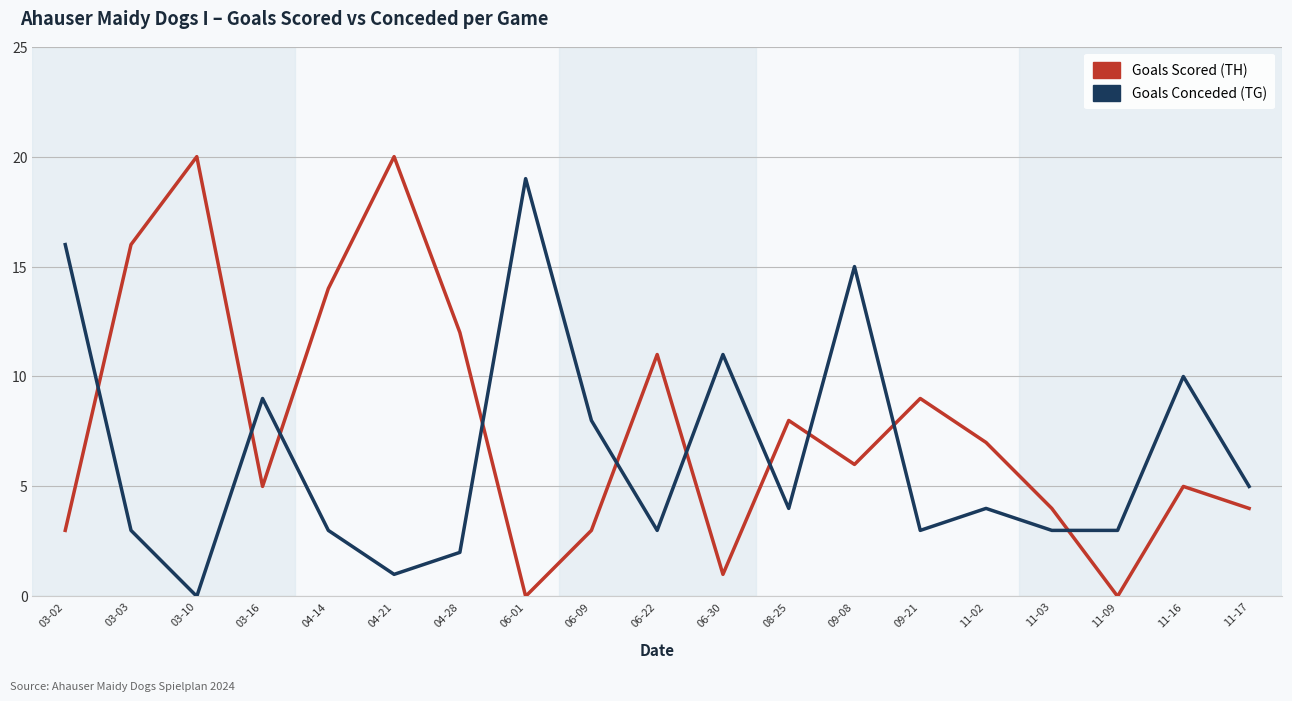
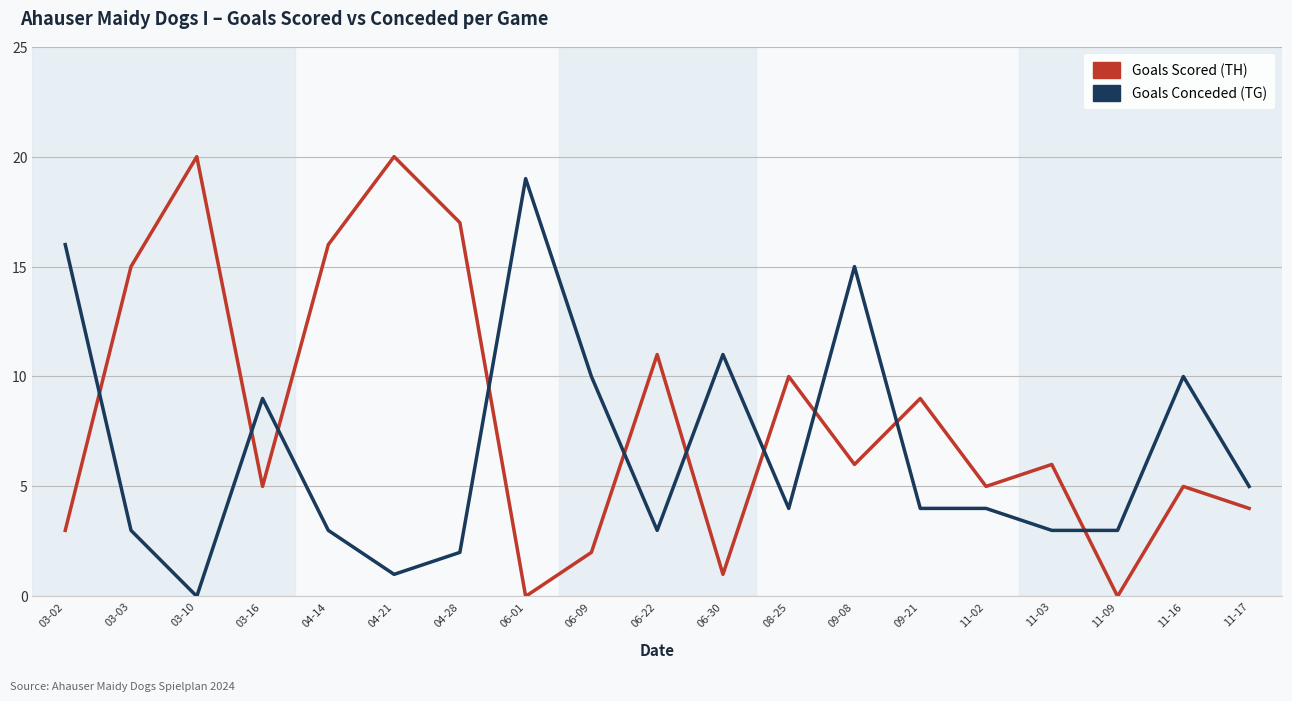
  {
    "Goals Scored (TH)": {
      "03-02": 3,
-     "03-03": 16,
+     "03-03": 15,
      "03-10": 20,
      "03-16": 5,
-     "04-14": 14,
+     "04-14": 16,
      "04-21": 20,
-     "04-28": 12,
+     "04-28": 17,
      "06-01": 0,
-     "06-09": 3,
+     "06-09": 2,
      "06-22": 11,
      "06-30": 1,
-     "08-25": 8,
+     "08-25": 10,
      "09-08": 6,
      "09-21": 9,
-     "11-02": 7,
-     "11-03": 4,
+     "11-02": 5,
+     "11-03": 6,
      "11-09": 0,
      "11-16": 5,
      "11-17": 4
    },
    "Goals Conceded (TG)": {
      "03-02": 16,
      "03-03": 3,
      "03-10": 0,
      "03-16": 9,
      "04-14": 3,
      "04-21": 1,
      "04-28": 2,
      "06-01": 19,
-     "06-09": 8,
+     "06-09": 10,
      "06-22": 3,
      "06-30": 11,
      "08-25": 4,
      "09-08": 15,
-     "09-21": 3,
+     "09-21": 4,
      "11-02": 4,
      "11-03": 3,
      "11-09": 3,
      "11-16": 10,
      "11-17": 5
    }
  }
